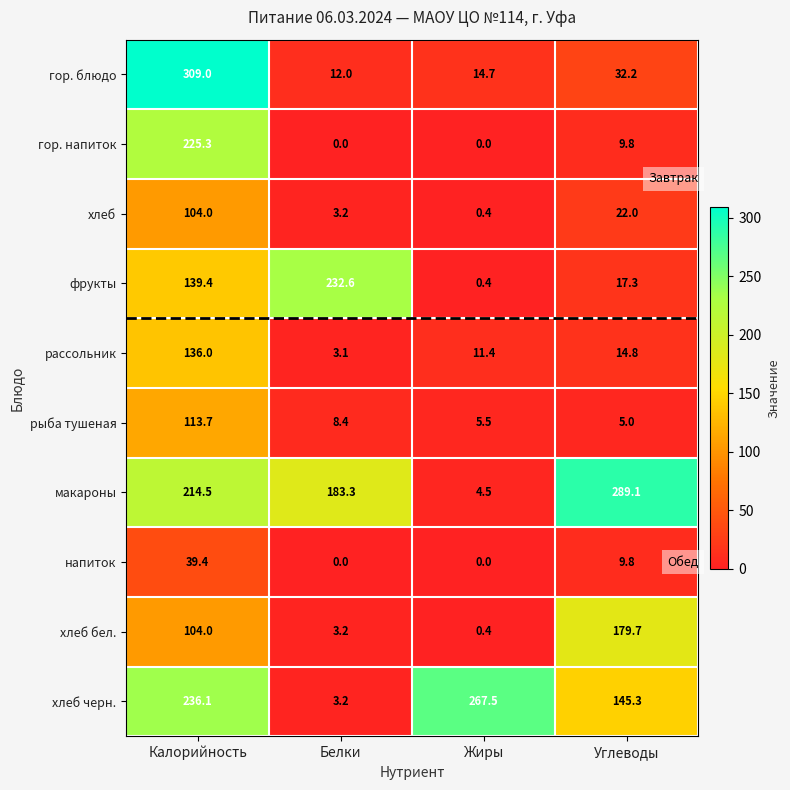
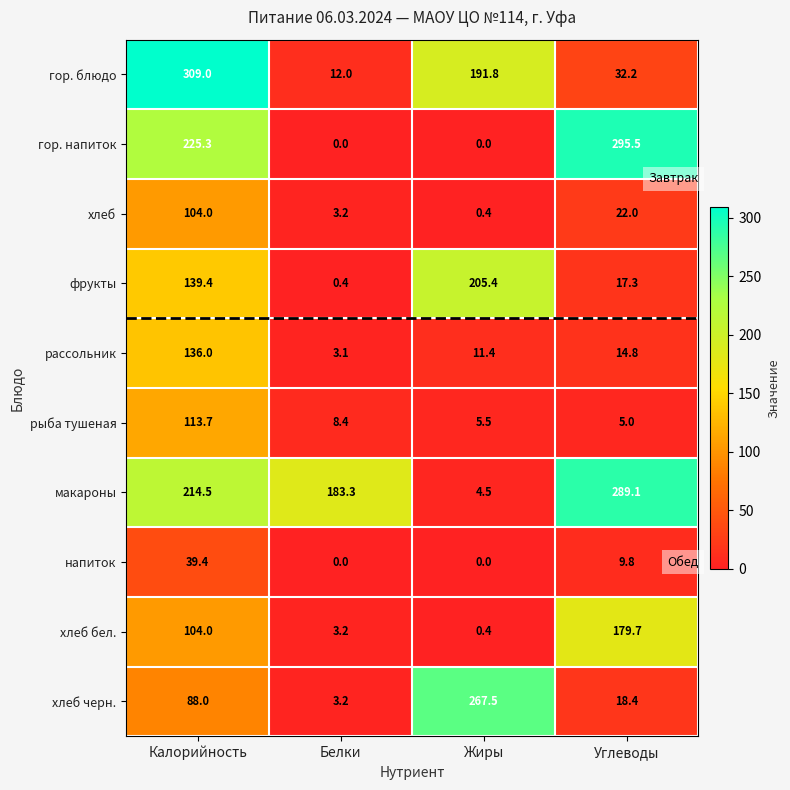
  {
    "гор. блюдо": {
      "Калорийность": 309.0,
      "Белки": 12.0,
-     "Жиры": 14.7,
+     "Жиры": 191.8,
      "Углеводы": 32.2
    },
    "гор. напиток": {
      "Калорийность": 225.3,
      "Белки": 0.0,
      "Жиры": 0.0,
-     "Углеводы": 9.8
+     "Углеводы": 295.5
    },
    "хлеб": {
      "Калорийность": 104.0,
      "Белки": 3.2,
      "Жиры": 0.4,
      "Углеводы": 22.0
    },
    "фрукты": {
      "Калорийность": 139.4,
-     "Белки": 232.6,
-     "Жиры": 0.4,
+     "Белки": 0.4,
+     "Жиры": 205.4,
      "Углеводы": 17.3
    },
    "рассольник": {
      "Калорийность": 136.0,
      "Белки": 3.1,
      "Жиры": 11.4,
      "Углеводы": 14.8
    },
    "рыба тушеная": {
      "Калорийность": 113.7,
      "Белки": 8.4,
      "Жиры": 5.5,
      "Углеводы": 5.0
    },
    "макароны": {
      "Калорийность": 214.5,
      "Белки": 183.3,
      "Жиры": 4.5,
      "Углеводы": 289.1
    },
    "напиток": {
      "Калорийность": 39.4,
      "Белки": 0.0,
      "Жиры": 0.0,
      "Углеводы": 9.8
    },
    "хлеб бел.": {
      "Калорийность": 104.0,
      "Белки": 3.2,
      "Жиры": 0.4,
      "Углеводы": 179.7
    },
    "хлеб черн.": {
-     "Калорийность": 236.1,
+     "Калорийность": 88.0,
      "Белки": 3.2,
      "Жиры": 267.5,
-     "Углеводы": 145.3
+     "Углеводы": 18.4
    }
  }
